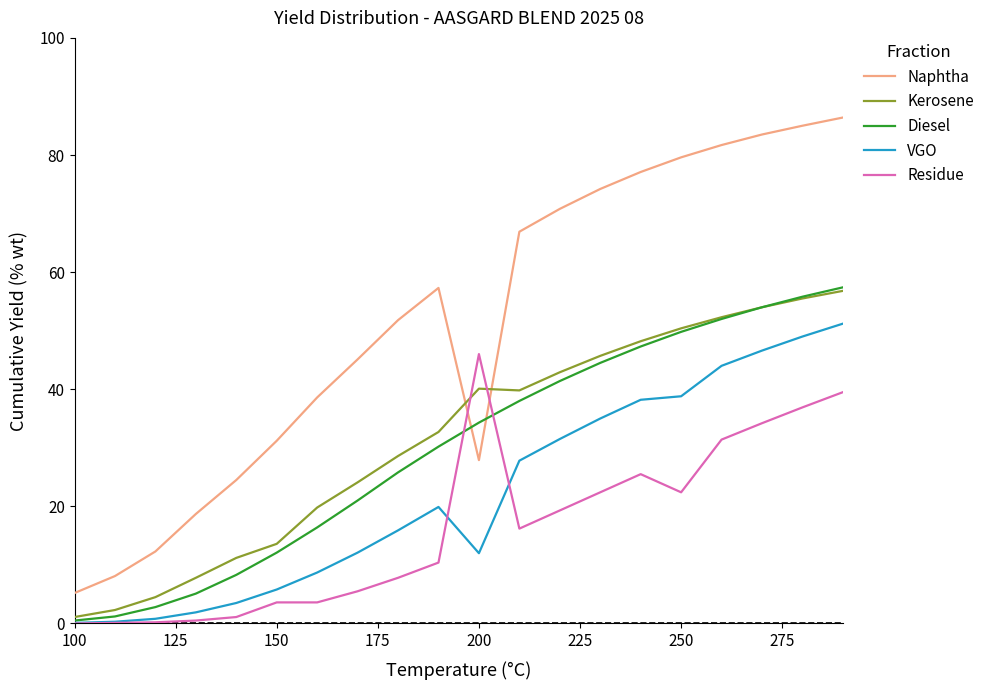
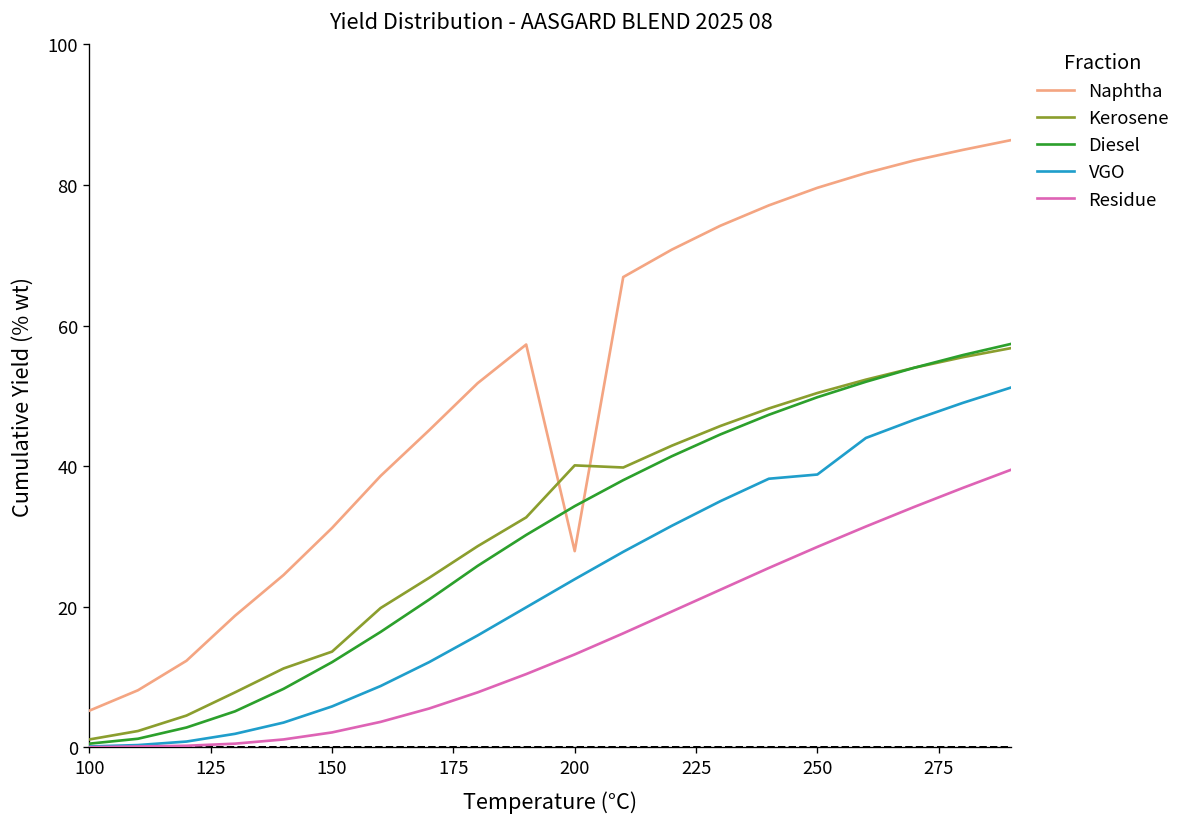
  {
    "Naphtha": {
      "100": 5,
      "150": 31,
      "200": 28,
      "250": 80
    },
    "Kerosene": {
      "100": 1,
      "150": 14,
      "200": 40,
      "250": 50
    },
    "Diesel": {
      "150": 12,
      "200": 34,
      "250": 50
    },
    "VGO": {
      "150": 6,
-     "200": 12,
+     "200": 24,
      "250": 39
    },
    "Residue": {
-     "150": 4,
-     "200": 46,
-     "250": 22
+     "150": 2,
+     "200": 13,
+     "250": 29
    }
  }
